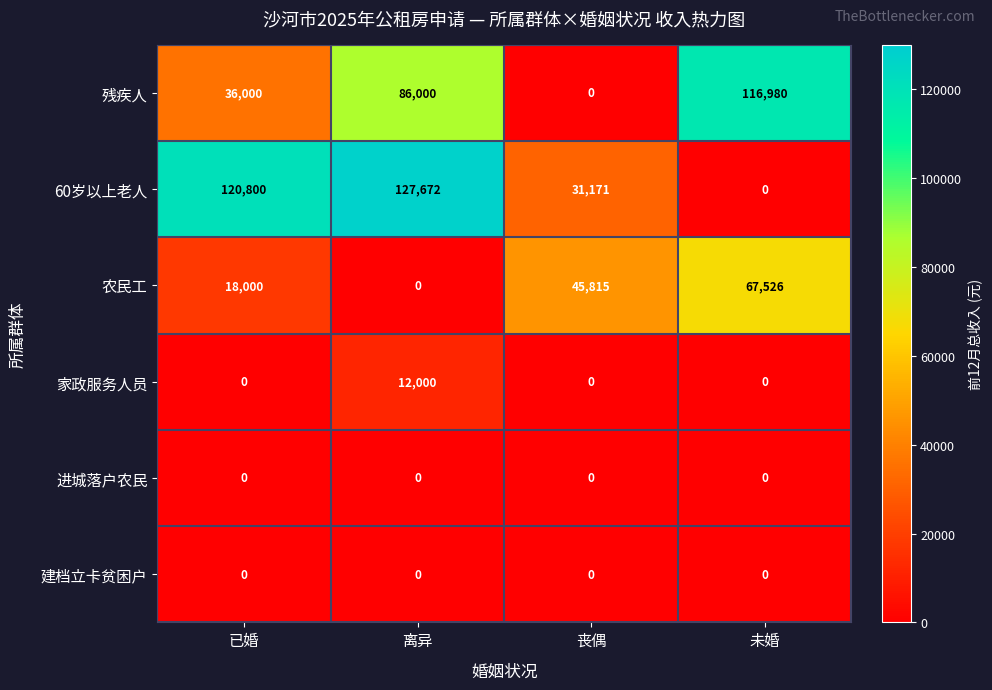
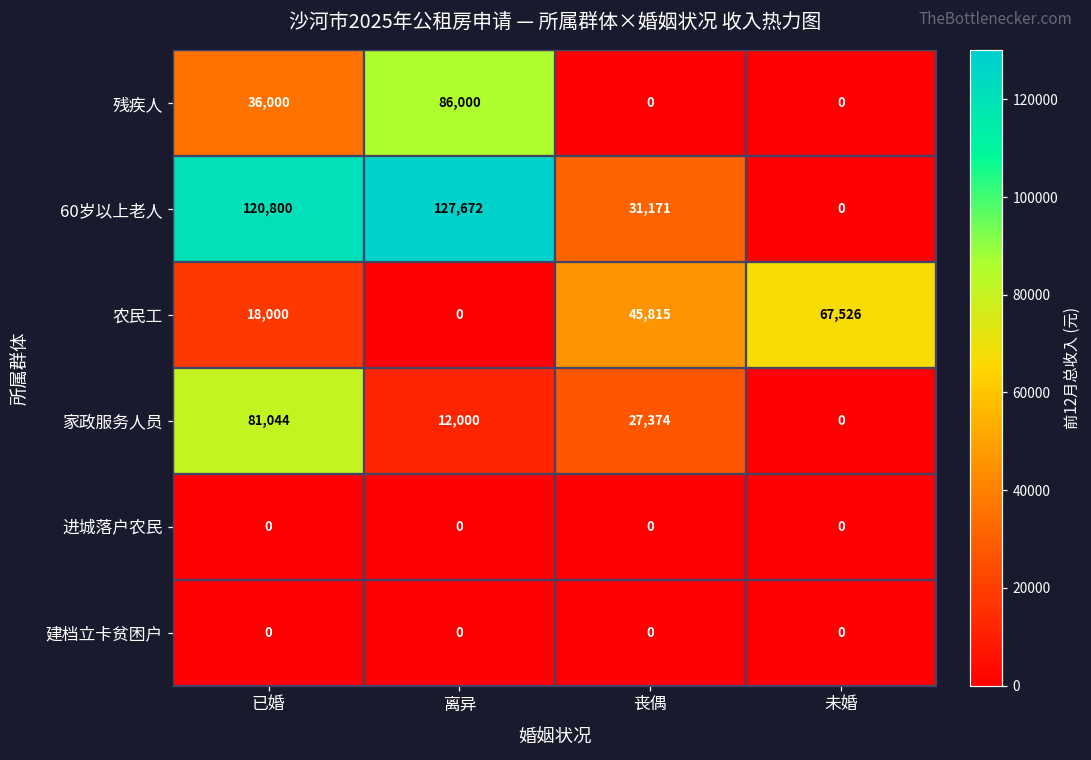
  {
    "残疾人": {
      "已婚": "36,000",
      "离异": "86,000",
      "丧偶": "0",
-     "未婚": "116,980"
+     "未婚": "0"
    },
    "60岁以上老人": {
      "已婚": "120,800",
      "离异": "127,672",
      "丧偶": "31,171",
      "未婚": "0"
    },
    "农民工": {
      "已婚": "18,000",
      "离异": "0",
      "丧偶": "45,815",
      "未婚": "67,526"
    },
    "家政服务人员": {
-     "已婚": "0",
+     "已婚": "81,044",
      "离异": "12,000",
-     "丧偶": "0",
+     "丧偶": "27,374",
      "未婚": "0"
    },
    "进城落户农民": {
      "已婚": "0",
      "离异": "0",
      "丧偶": "0",
      "未婚": "0"
    },
    "建档立卡贫困户": {
      "已婚": "0",
      "离异": "0",
      "丧偶": "0",
      "未婚": "0"
    }
  }
